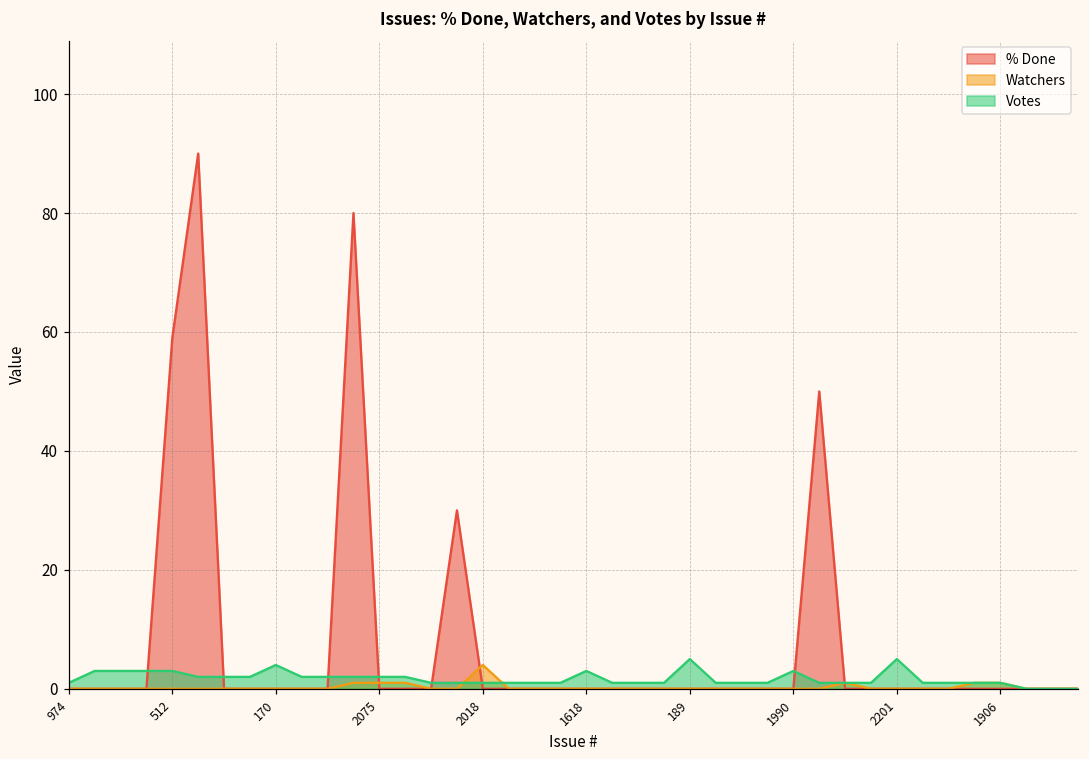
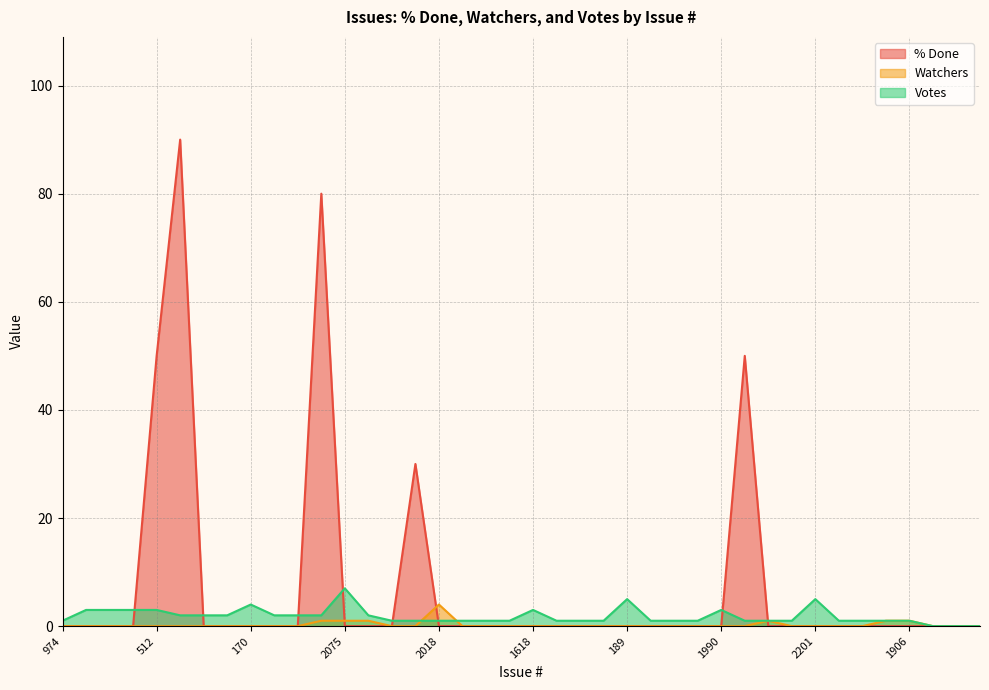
  {
    "% Done": {
-     "512": 59,
+     "512": 50,
      "2075": 0,
      "2018": 0,
      "1906": 0
    },
    "Watchers": {
      "512": 0,
      "2075": 1,
      "2018": 4
    },
    "Votes": {
      "974": 1,
      "512": 3,
      "170": 4,
-     "2075": 2,
+     "2075": 7,
      "2018": 1,
      "1618": 3,
      "189": 5,
      "1990": 3,
      "2201": 5
    }
  }
